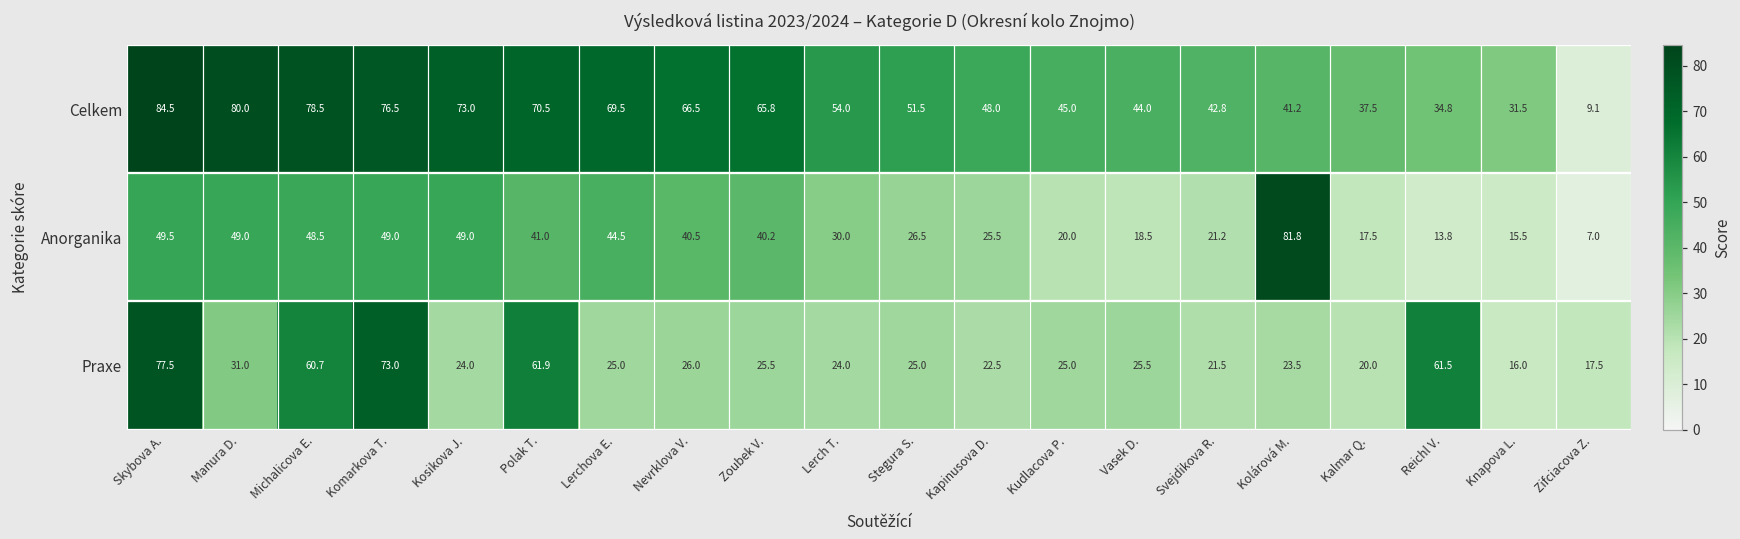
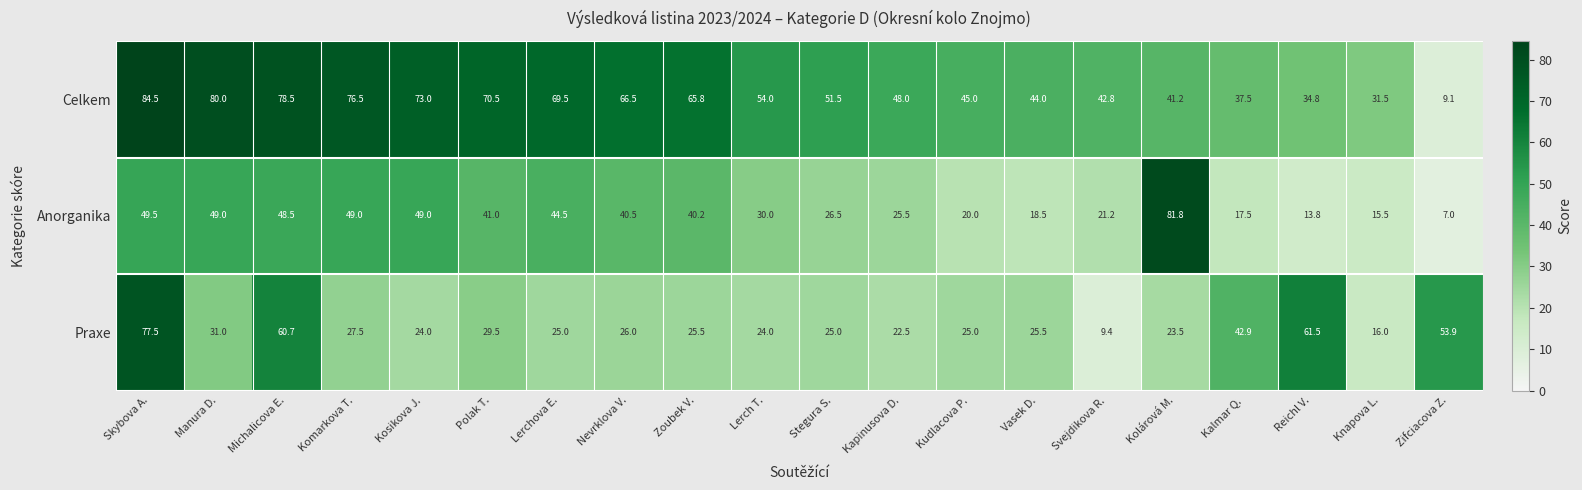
  {
    "Celkem": {
      "Skybova A.": 84.5,
      "Manura D.": 80.0,
      "Michalicova E.": 78.5,
      "Komarkova T.": 76.5,
      "Kosikova J.": 73.0,
      "Polak T.": 70.5,
      "Lerchova E.": 69.5,
      "Nevrklova V.": 66.5,
      "Zoubek V.": 65.8,
      "Lerch T.": 54.0,
      "Stegura S.": 51.5,
      "Kapinusova D.": 48.0,
      "Kudlacova P.": 45.0,
      "Vasek D.": 44.0,
      "Svejdikova R.": 42.8,
      "Kolárová M.": 41.2,
      "Kalmar Q.": 37.5,
      "Reichl V.": 34.8,
      "Knapova L.": 31.5,
      "Zifciacova Z.": 9.1
    },
    "Anorganika": {
      "Skybova A.": 49.5,
      "Manura D.": 49.0,
      "Michalicova E.": 48.5,
      "Komarkova T.": 49.0,
      "Kosikova J.": 49.0,
      "Polak T.": 41.0,
      "Lerchova E.": 44.5,
      "Nevrklova V.": 40.5,
      "Zoubek V.": 40.2,
      "Lerch T.": 30.0,
      "Stegura S.": 26.5,
      "Kapinusova D.": 25.5,
      "Kudlacova P.": 20.0,
      "Vasek D.": 18.5,
      "Svejdikova R.": 21.2,
      "Kolárová M.": 81.8,
      "Kalmar Q.": 17.5,
      "Reichl V.": 13.8,
      "Knapova L.": 15.5,
      "Zifciacova Z.": 7.0
    },
    "Praxe": {
      "Skybova A.": 77.5,
      "Manura D.": 31.0,
      "Michalicova E.": 60.7,
-     "Komarkova T.": 73.0,
+     "Komarkova T.": 27.5,
      "Kosikova J.": 24.0,
-     "Polak T.": 61.9,
+     "Polak T.": 29.5,
      "Lerchova E.": 25.0,
      "Nevrklova V.": 26.0,
      "Zoubek V.": 25.5,
      "Lerch T.": 24.0,
      "Stegura S.": 25.0,
      "Kapinusova D.": 22.5,
      "Kudlacova P.": 25.0,
      "Vasek D.": 25.5,
-     "Svejdikova R.": 21.5,
+     "Svejdikova R.": 9.4,
      "Kolárová M.": 23.5,
-     "Kalmar Q.": 20.0,
+     "Kalmar Q.": 42.9,
      "Reichl V.": 61.5,
      "Knapova L.": 16.0,
-     "Zifciacova Z.": 17.5
+     "Zifciacova Z.": 53.9
    }
  }
